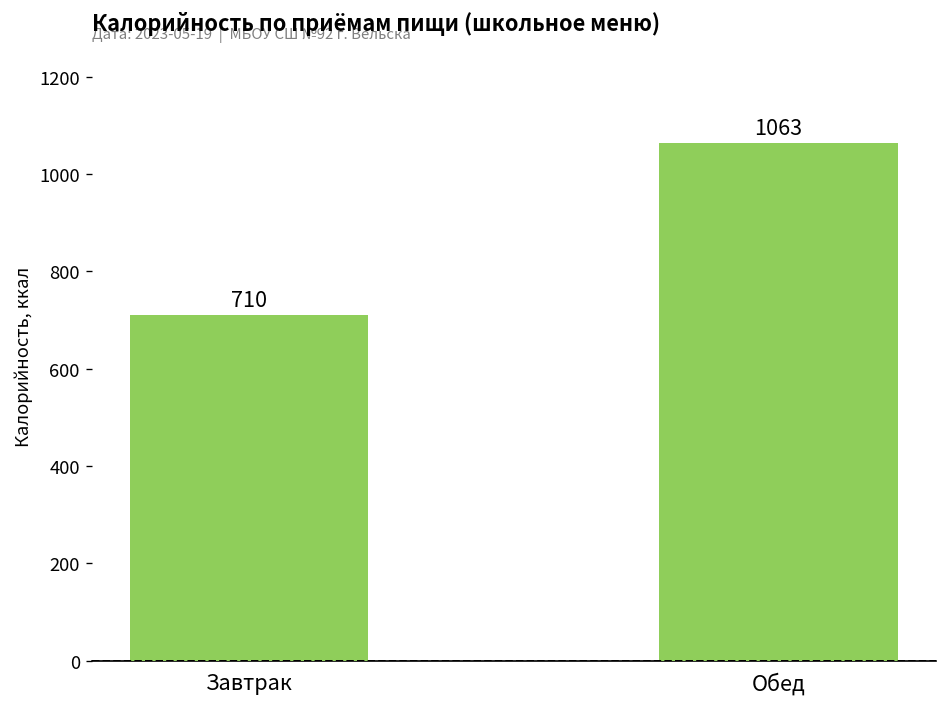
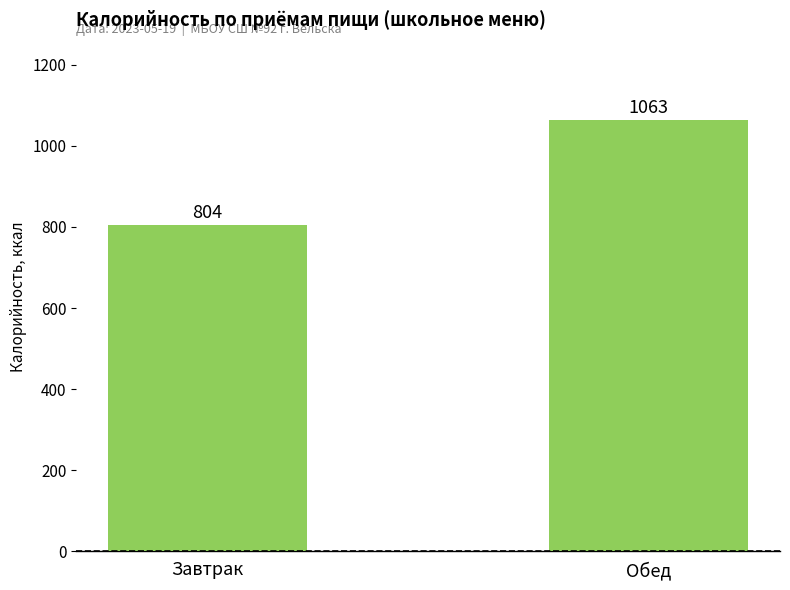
  {
-   "Завтрак": 710,
+   "Завтрак": 804,
    "Обед": 1063
  }
